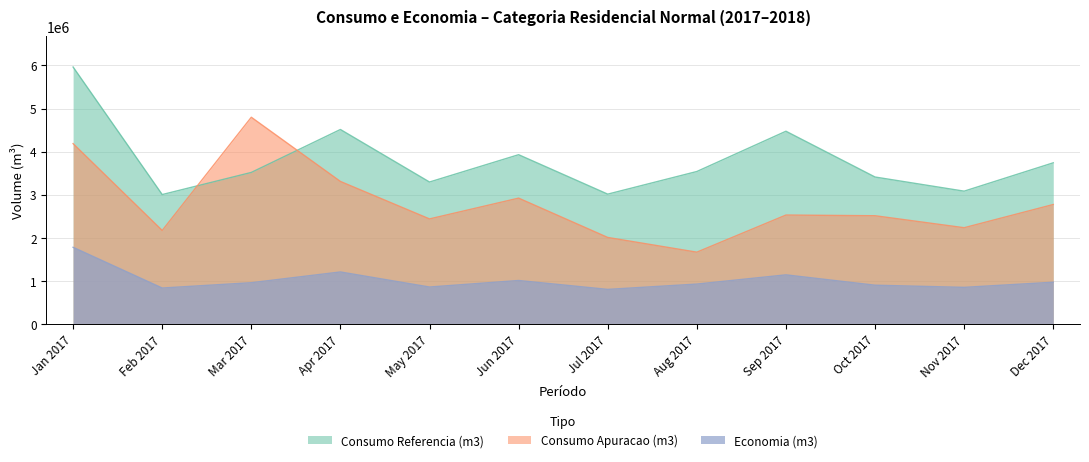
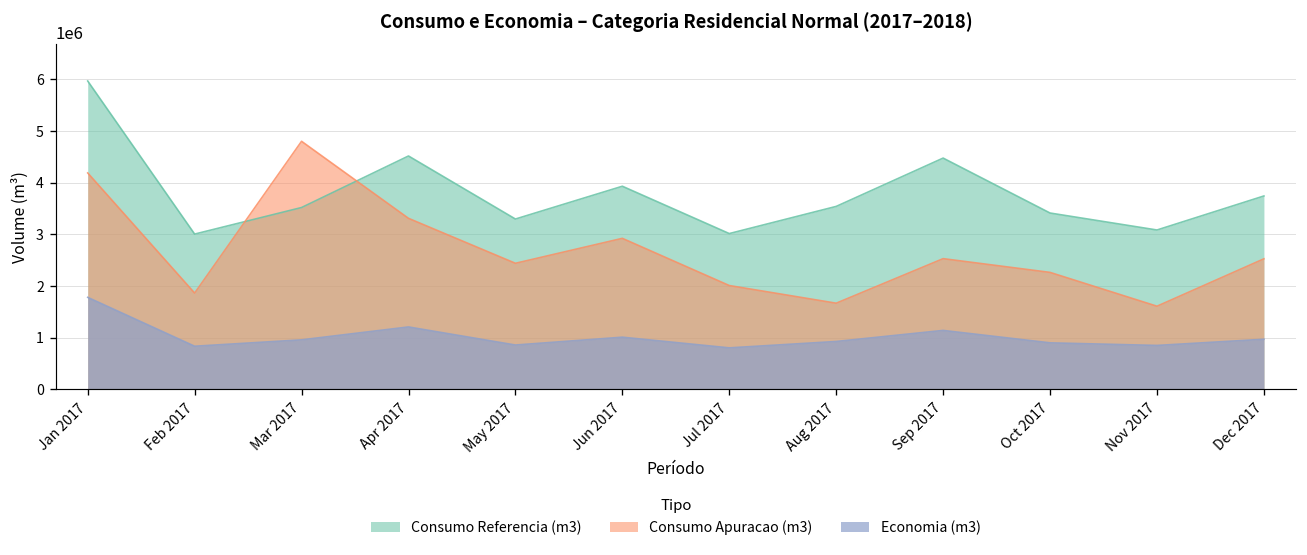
  {
    "Consumo Apuracao (m3)": {
      "Jan 2017": 4200000,
-     "Feb 2017": 2200000,
+     "Feb 2017": 1900000,
      "Mar 2017": 4800000,
      "Apr 2017": 3300000,
      "May 2017": 2400000,
      "Jun 2017": 2900000,
      "Jul 2017": 2000000,
      "Aug 2017": 1700000,
      "Sep 2017": 2500000,
-     "Oct 2017": 2500000,
-     "Nov 2017": 2200000,
-     "Dec 2017": 2800000
+     "Oct 2017": 2300000,
+     "Nov 2017": 1600000,
+     "Dec 2017": 2500000
    }
  }
